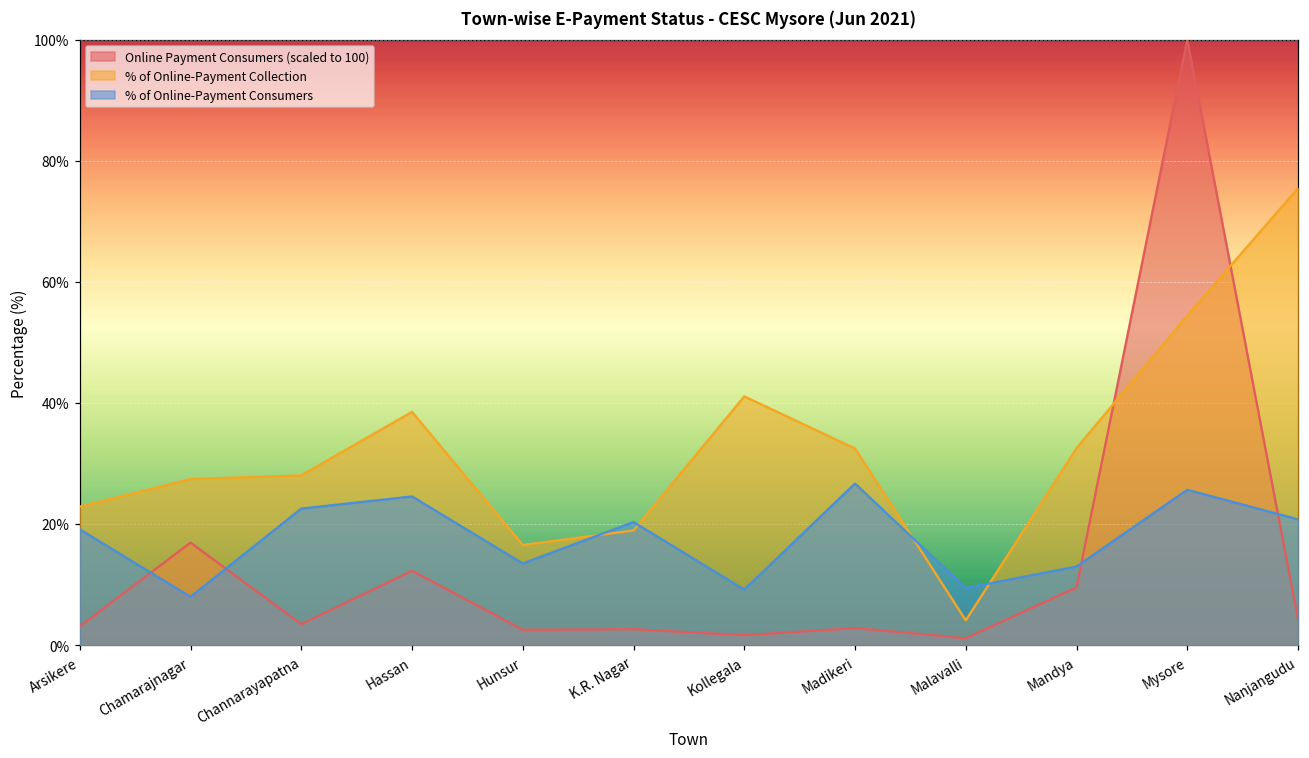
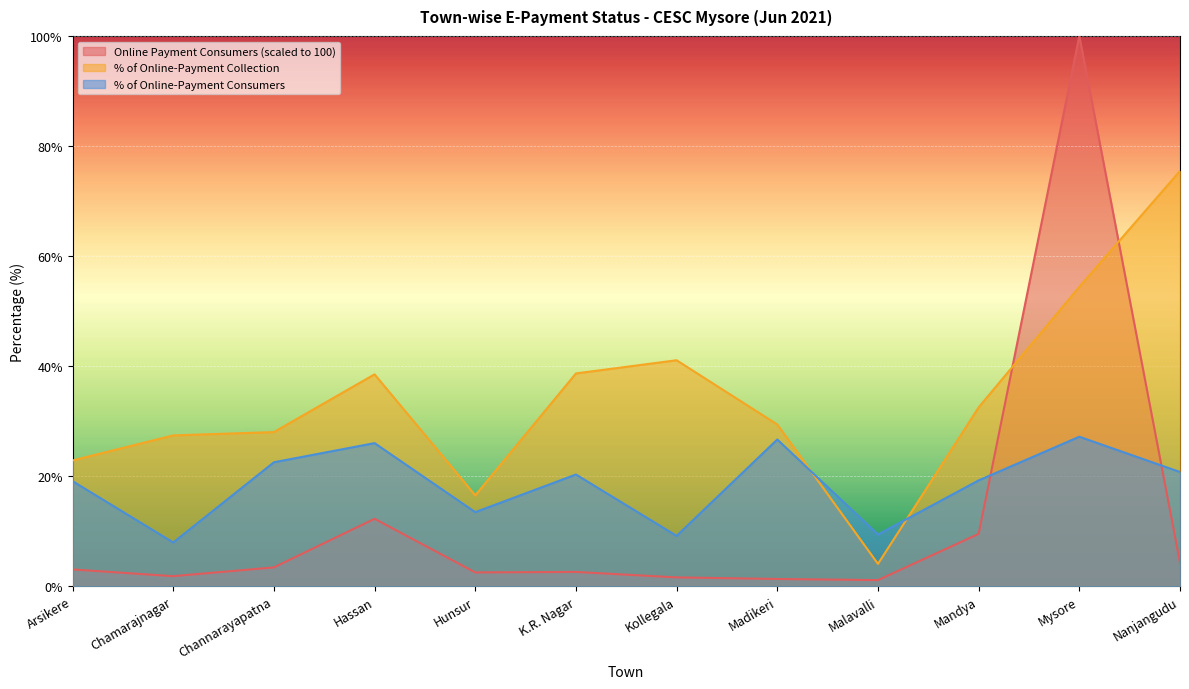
  {
    "Online Payment Consumers (scaled to 100)": {
      "Arsikere": "3%",
-     "Chamarajnagar": "17%",
+     "Chamarajnagar": "2%",
      "Channarayapatna": "3%",
      "Hassan": "12%",
      "Hunsur": "3%",
      "K.R. Nagar": "3%",
      "Kollegala": "2%",
-     "Madikeri": "3%",
+     "Madikeri": "1%",
      "Malavalli": "1%",
      "Mandya": "10%",
      "Mysore": "100%",
      "Nanjangudu": "4%"
    },
    "% of Online-Payment Collection": {
      "Arsikere": "23%",
      "Chamarajnagar": "27%",
      "Channarayapatna": "28%",
      "Hassan": "39%",
      "Hunsur": "17%",
-     "K.R. Nagar": "19%",
+     "K.R. Nagar": "39%",
      "Kollegala": "41%",
-     "Madikeri": "32%",
+     "Madikeri": "29%",
      "Malavalli": "4%",
      "Mandya": "33%",
      "Mysore": "54%",
      "Nanjangudu": "75%"
    },
    "% of Online-Payment Consumers": {
      "Arsikere": "19%",
      "Chamarajnagar": "8%",
      "Channarayapatna": "23%",
-     "Hassan": "25%",
+     "Hassan": "26%",
      "Hunsur": "13%",
      "K.R. Nagar": "20%",
      "Kollegala": "9%",
      "Madikeri": "27%",
      "Malavalli": "9%",
-     "Mandya": "13%",
-     "Mysore": "26%",
+     "Mandya": "19%",
+     "Mysore": "27%",
      "Nanjangudu": "21%"
    }
  }
